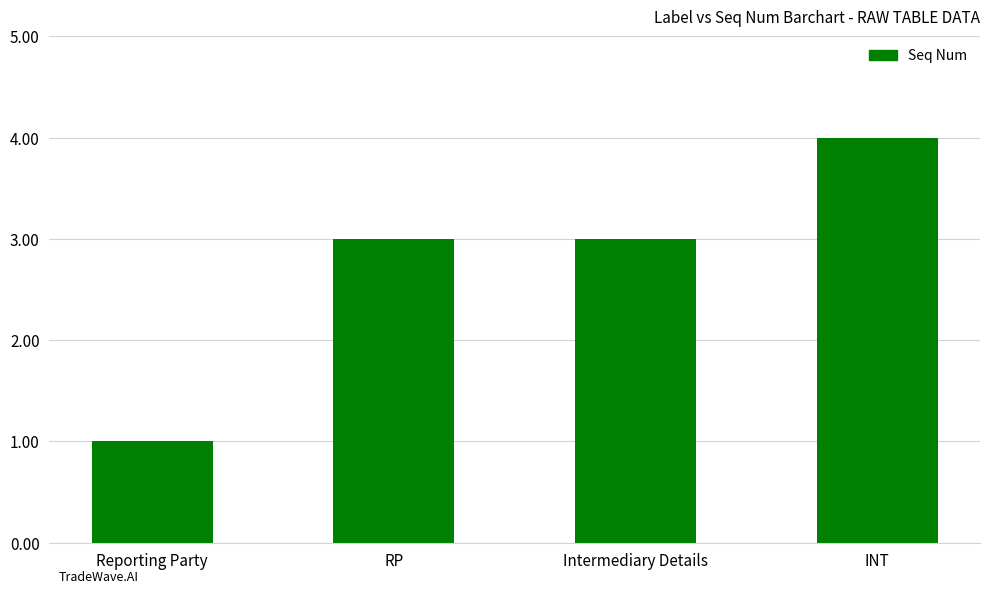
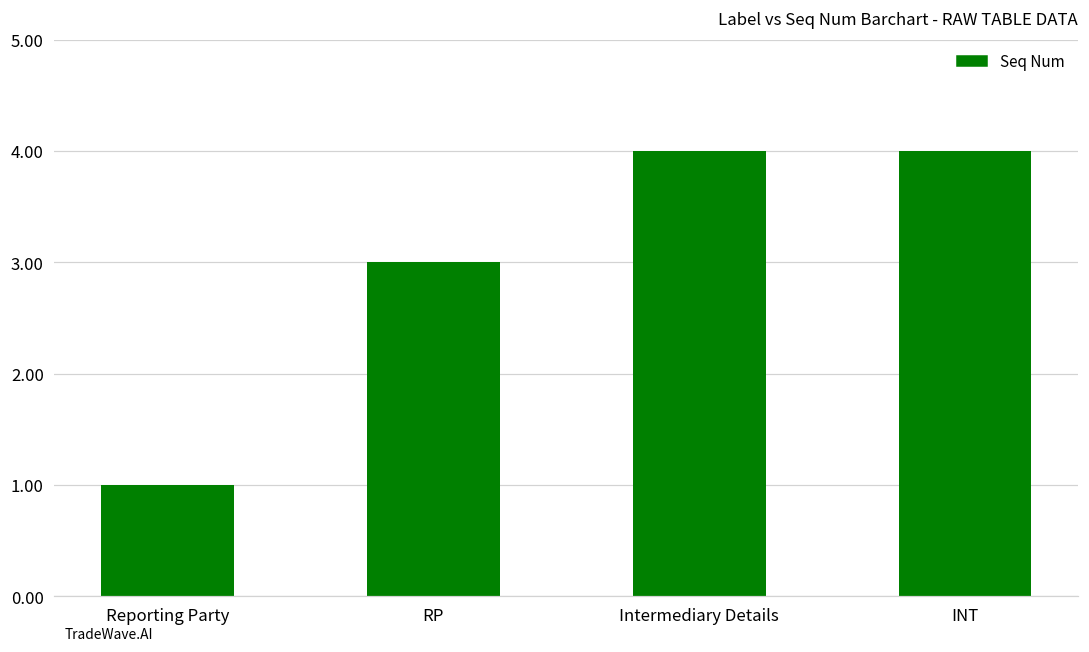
  {
    "Reporting Party": 1,
    "RP": 3,
-   "Intermediary Details": 3,
+   "Intermediary Details": 4,
    "INT": 4
  }
